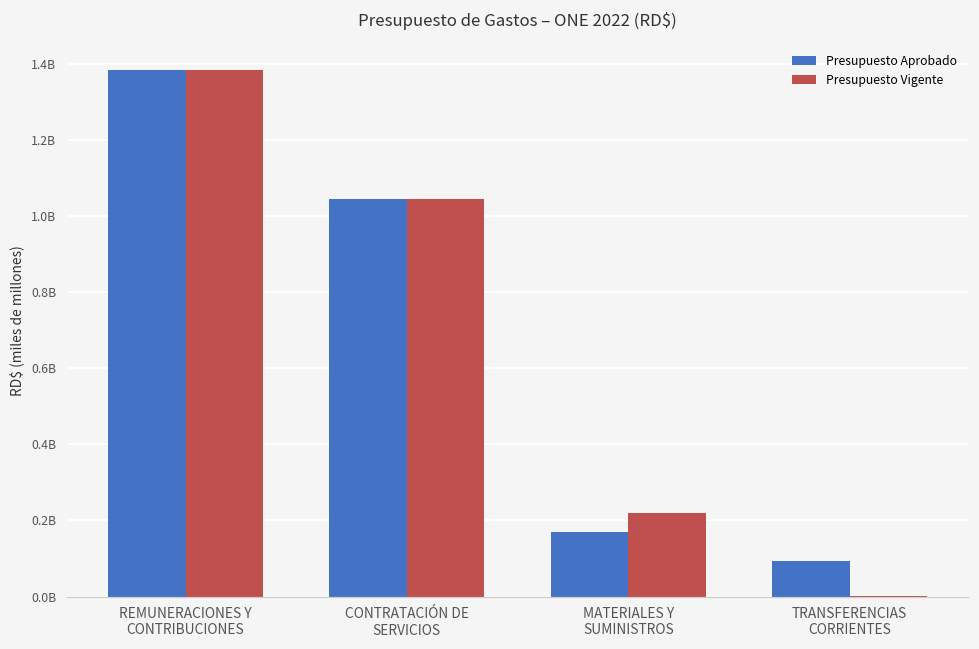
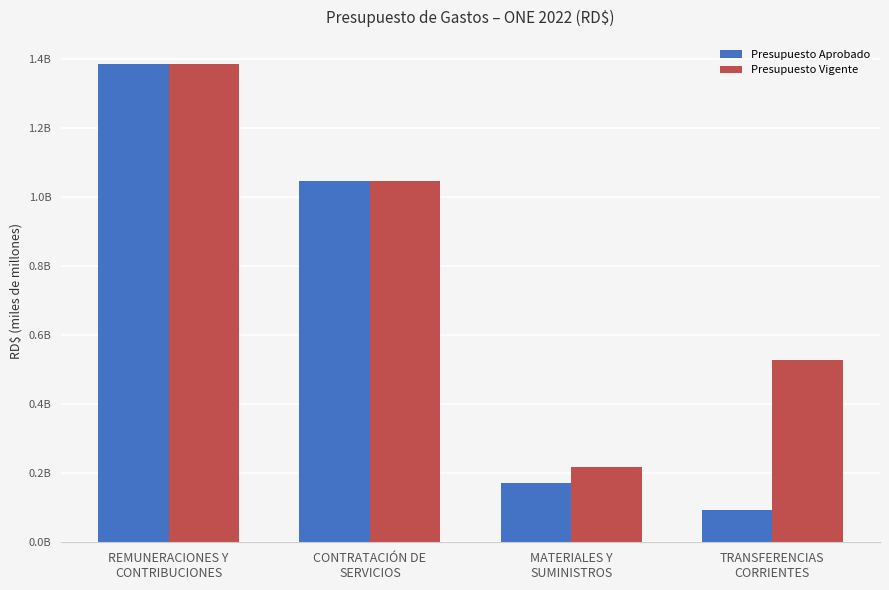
  {
    "Presupuesto Aprobado": {
      "REMUNERACIONES Y CONTRIBUCIONES": 1380000000,
      "CONTRATACIÓN DE SERVICIOS": 1050000000,
      "MATERIALES Y SUMINISTROS": 170000000,
      "TRANSFERENCIAS CORRIENTES": 90000000
    },
    "Presupuesto Vigente": {
      "REMUNERACIONES Y CONTRIBUCIONES": 1380000000,
      "CONTRATACIÓN DE SERVICIOS": 1050000000,
      "MATERIALES Y SUMINISTROS": 220000000,
-     "TRANSFERENCIAS CORRIENTES": 0
+     "TRANSFERENCIAS CORRIENTES": 530000000
    }
  }
